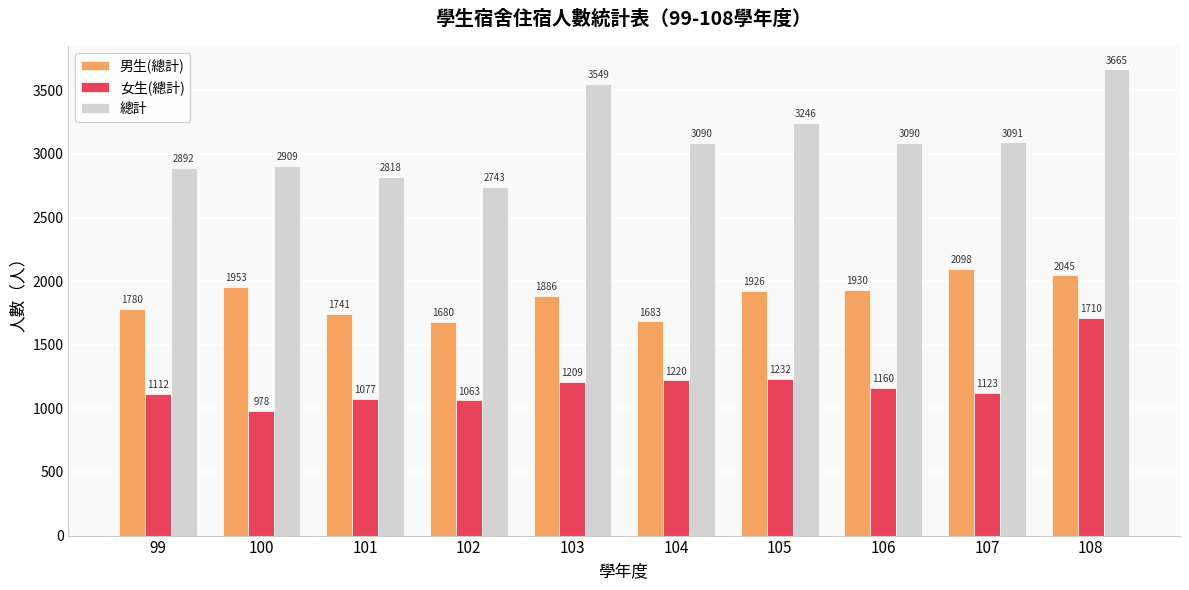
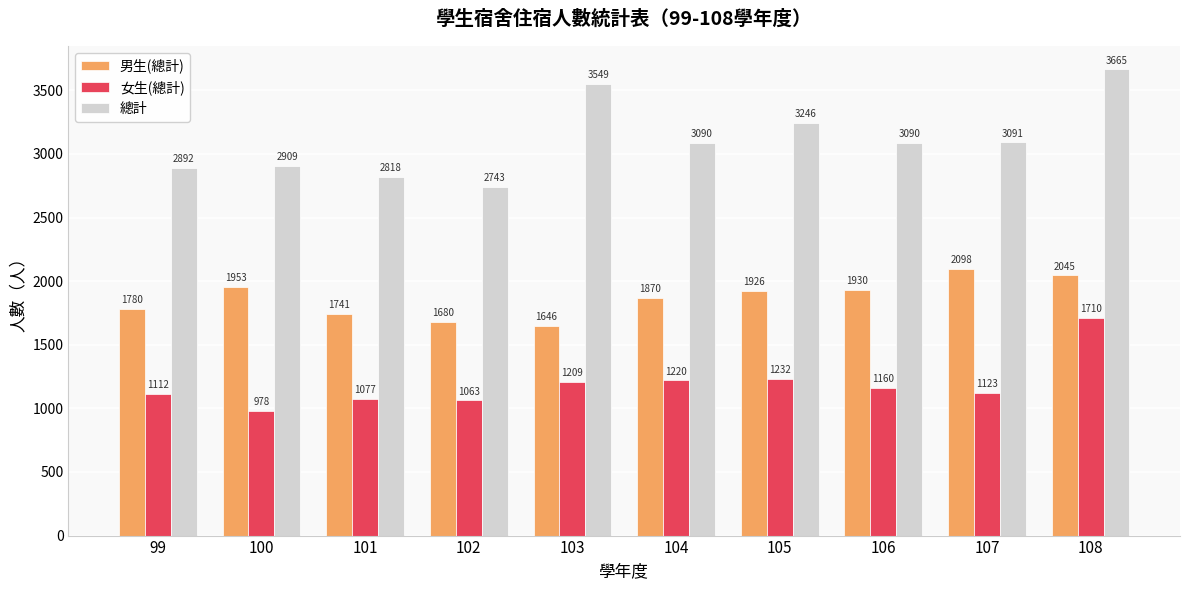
  {
    "男生(總計)": {
      "99": 1780,
      "100": 1953,
      "101": 1741,
      "102": 1680,
-     "103": 1886,
-     "104": 1683,
+     "103": 1646,
+     "104": 1870,
      "105": 1926,
      "106": 1930,
      "107": 2098,
      "108": 2045
    },
    "女生(總計)": {
      "99": 1112,
      "100": 978,
      "101": 1077,
      "102": 1063,
      "103": 1209,
      "104": 1220,
      "105": 1232,
      "106": 1160,
      "107": 1123,
      "108": 1710
    },
    "總計": {
      "99": 2892,
      "100": 2909,
      "101": 2818,
      "102": 2743,
      "103": 3549,
      "104": 3090,
      "105": 3246,
      "106": 3090,
      "107": 3091,
      "108": 3665
    }
  }
